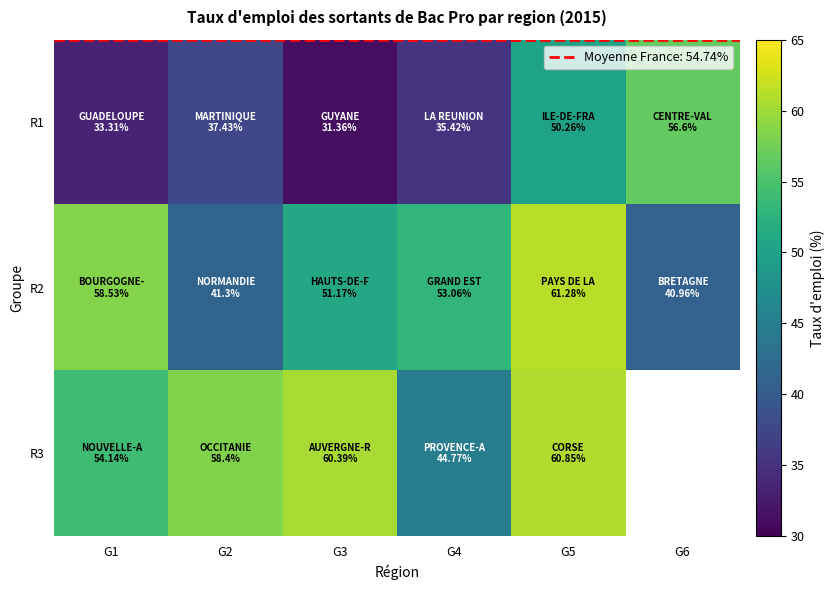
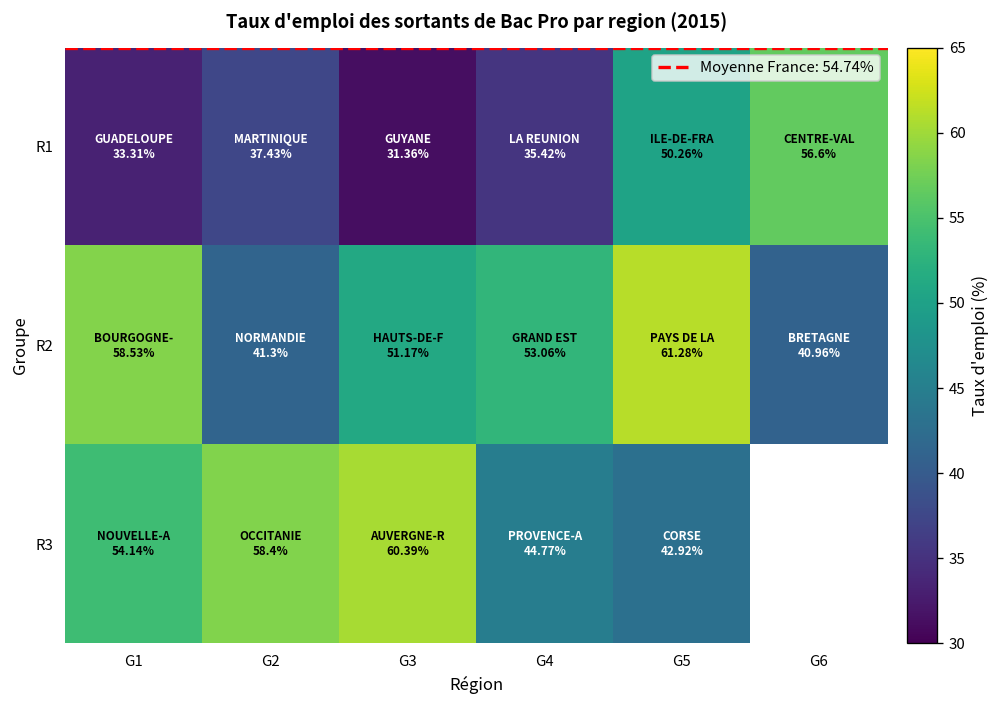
  {
    "R1": {
      "G1": "33.31%",
      "G2": "37.43%",
      "G3": "31.36%",
      "G4": "35.42%",
      "G5": "50.26%",
      "G6": "56.6%"
    },
    "R2": {
      "G1": "58.53%",
      "G2": "41.3%",
      "G3": "51.17%",
      "G4": "53.06%",
      "G5": "61.28%",
      "G6": "40.96%"
    },
    "R3": {
      "G1": "54.14%",
      "G2": "58.4%",
      "G3": "60.39%",
      "G4": "44.77%",
-     "G5": "60.85%"
+     "G5": "42.92%"
    }
  }
